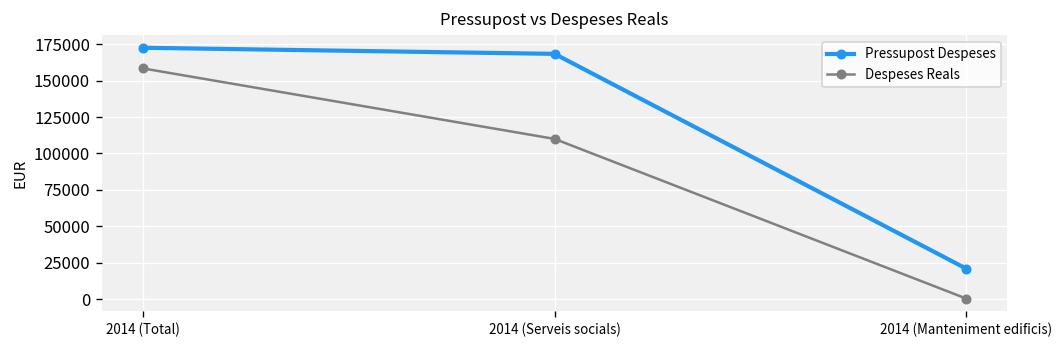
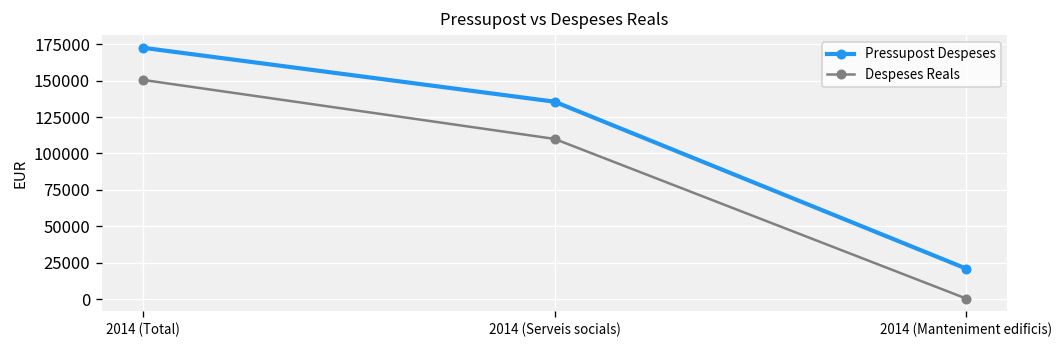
  {
    "Pressupost Despeses": {
      "2014 (Total)": 173000,
-     "2014 (Serveis socials)": 168000,
+     "2014 (Serveis socials)": 136000,
      "2014 (Manteniment edificis)": 21000
    },
    "Despeses Reals": {
-     "2014 (Total)": 158000,
+     "2014 (Total)": 150000,
      "2014 (Serveis socials)": 110000,
      "2014 (Manteniment edificis)": 0
    }
  }
